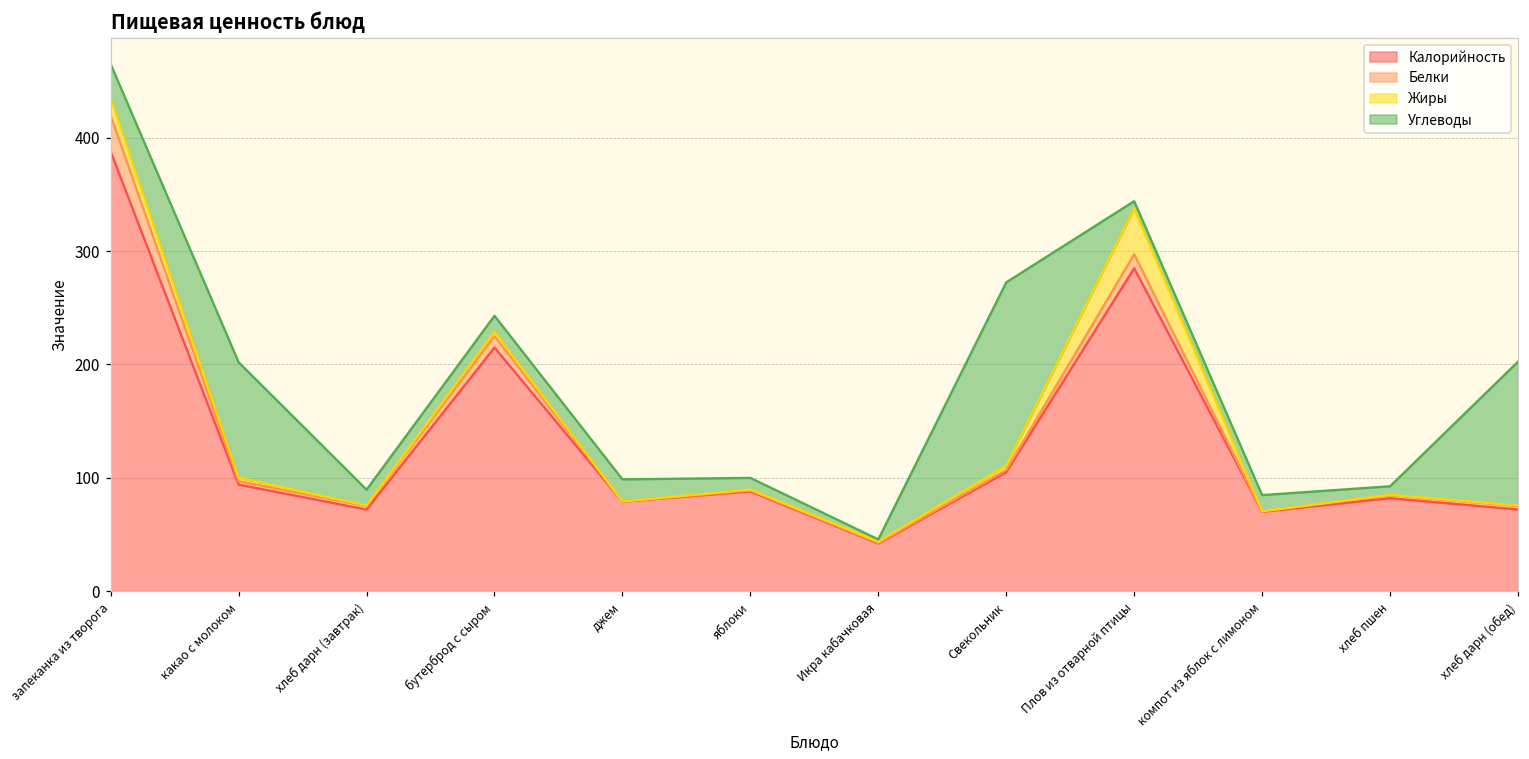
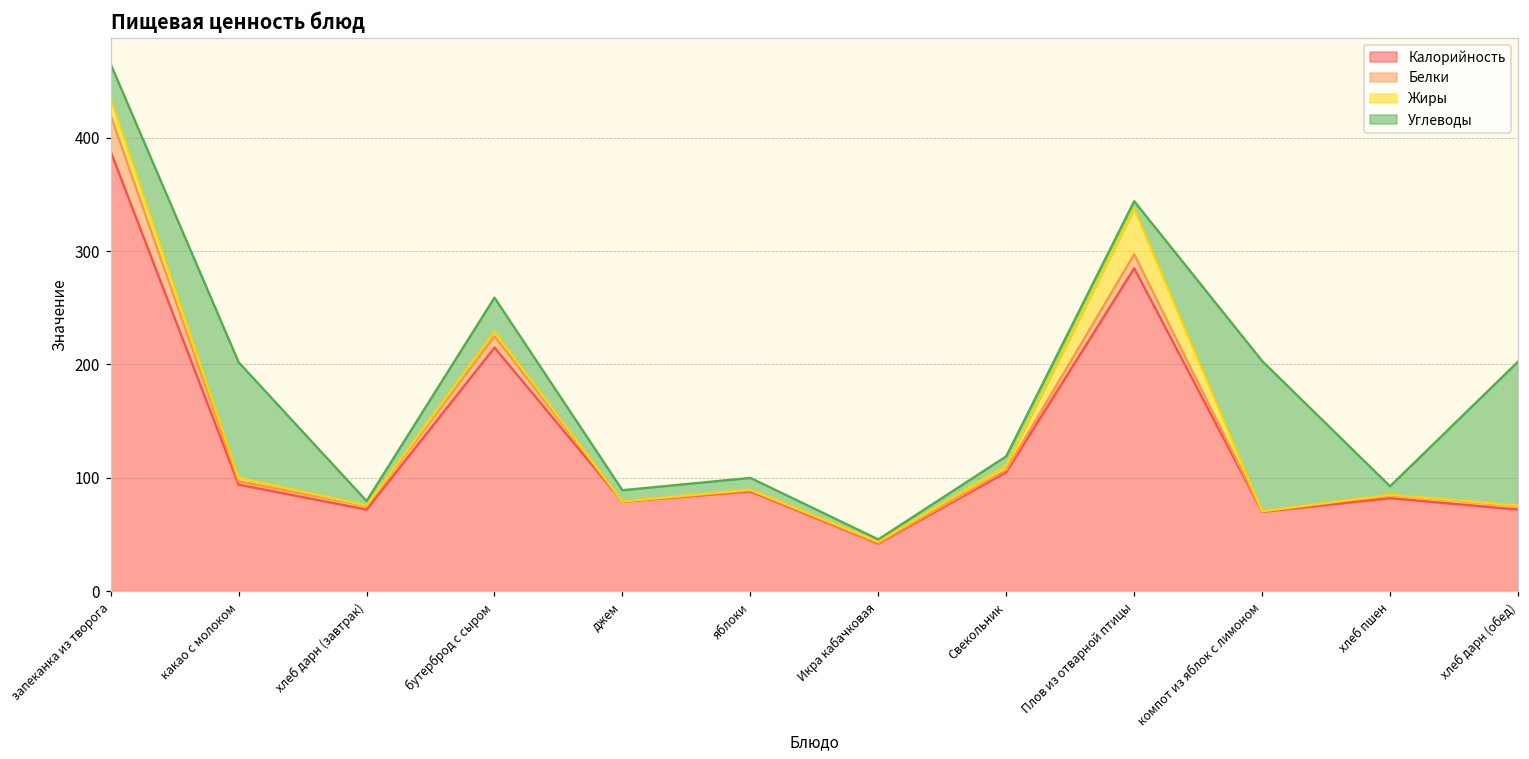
  {
    "Жиры": {
      "запеканка из творога": 15,
      "какао с молоком": 3,
      "бутерброд с сыром": 4,
      "Свекольник": 4,
      "Плов из отварной птицы": 41
    },
    "Углеводы": {
      "запеканка из творога": 30,
      "какао с молоком": 102,
-     "хлеб дарн (завтрак)": 14,
-     "бутерброд с сыром": 14,
-     "джем": 20,
+     "хлеб дарн (завтрак)": 4,
+     "бутерброд с сыром": 30,
+     "джем": 10,
      "яблоки": 10,
-     "Свекольник": 162,
+     "Свекольник": 8,
      "Плов из отварной птицы": 6,
-     "компот из яблок с лимоном": 14,
+     "компот из яблок с лимоном": 133,
      "хлеб пшен": 8,
      "хлеб дарн (обед)": 127
    }
  }
